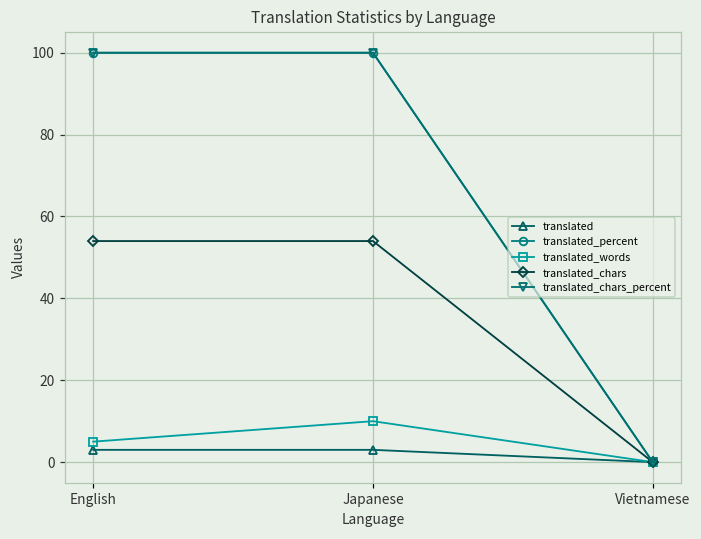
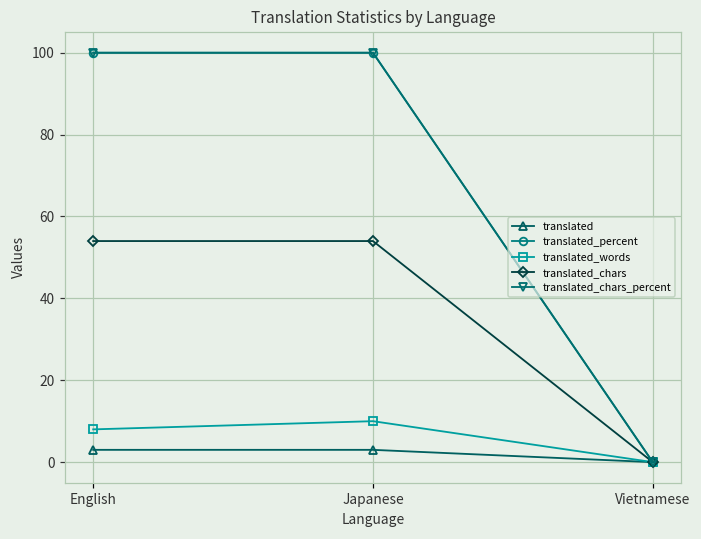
  {
    "translated_words": {
-     "English": 5,
+     "English": 8,
      "Japanese": 10
    }
  }
